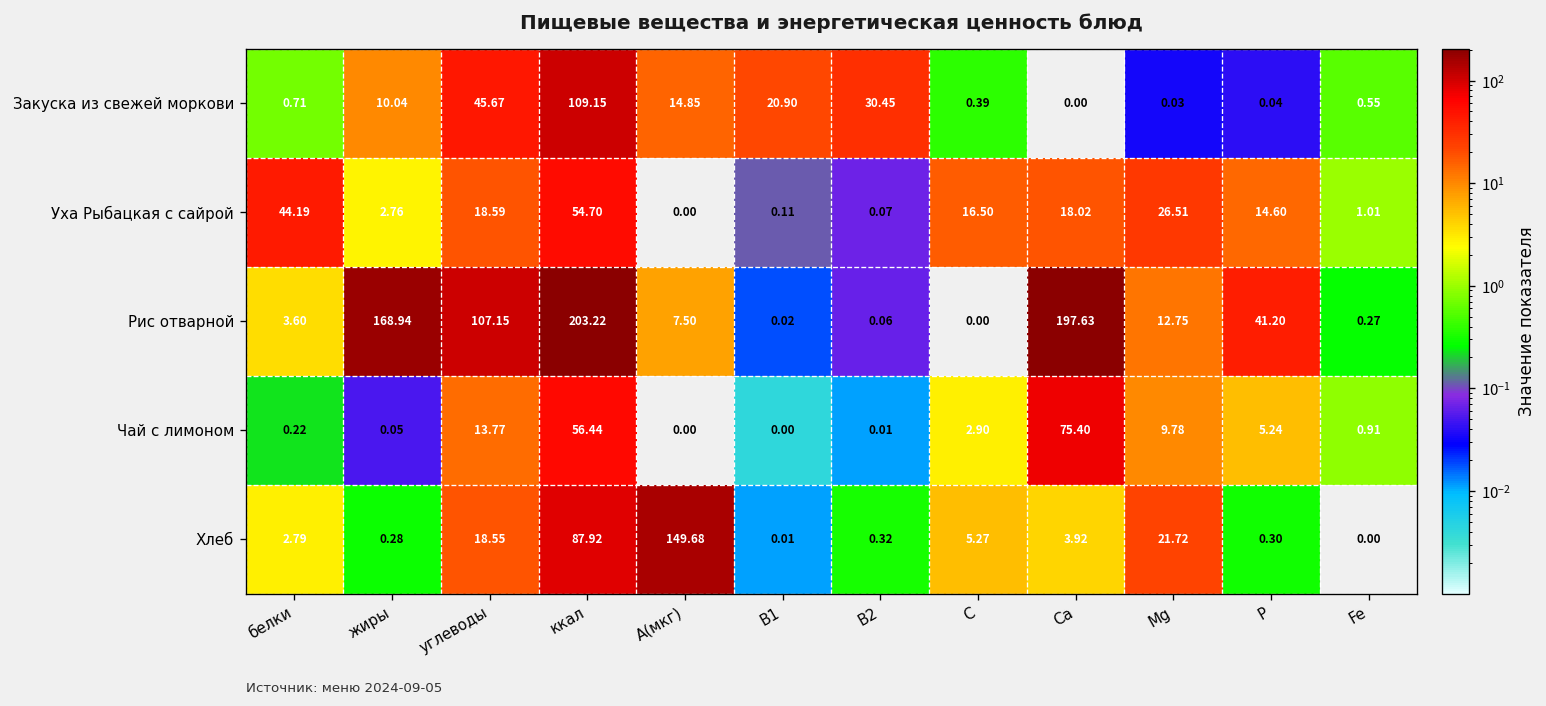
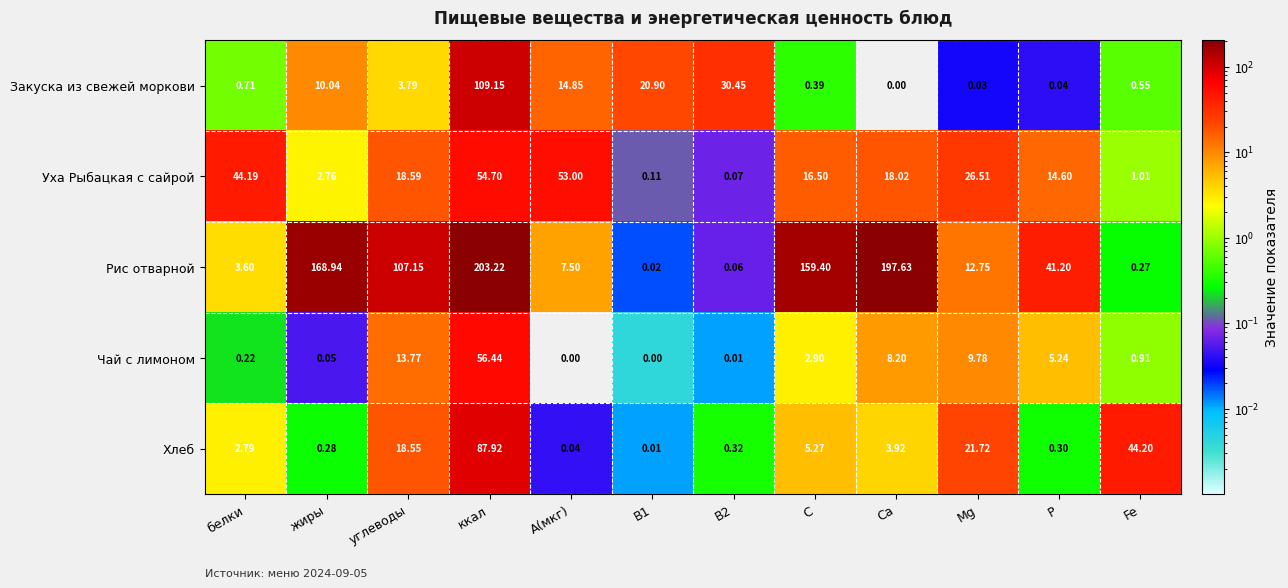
  {
    "Закуска из свежей моркови": {
      "белки": 0.71,
      "жиры": 10.04,
-     "углеводы": 45.67,
+     "углеводы": 3.79,
      "ккал": 109.15,
      "А(мкг)": 14.85,
      "В1": 20.90,
      "В2": 30.45,
      "С": 0.39,
      "Са": 0.00,
      "Mg": 0.03,
      "P": 0.04,
      "Fe": 0.55
    },
    "Уха Рыбацкая с сайрой": {
      "белки": 44.19,
      "жиры": 2.76,
      "углеводы": 18.59,
      "ккал": 54.70,
-     "А(мкг)": 0.00,
+     "А(мкг)": 53.00,
      "В1": 0.11,
      "В2": 0.07,
      "С": 16.50,
      "Са": 18.02,
      "Mg": 26.51,
      "P": 14.60,
      "Fe": 1.01
    },
    "Рис отварной": {
      "белки": 3.60,
      "жиры": 168.94,
      "углеводы": 107.15,
      "ккал": 203.22,
      "А(мкг)": 7.50,
      "В1": 0.02,
      "В2": 0.06,
-     "С": 0.00,
+     "С": 159.40,
      "Са": 197.63,
      "Mg": 12.75,
      "P": 41.20,
      "Fe": 0.27
    },
    "Чай с лимоном": {
      "белки": 0.22,
      "жиры": 0.05,
      "углеводы": 13.77,
      "ккал": 56.44,
      "А(мкг)": 0.00,
      "В1": 0.00,
      "В2": 0.01,
      "С": 2.90,
-     "Са": 75.40,
+     "Са": 8.20,
      "Mg": 9.78,
      "P": 5.24,
      "Fe": 0.91
    },
    "Хлеб": {
      "белки": 2.79,
      "жиры": 0.28,
      "углеводы": 18.55,
      "ккал": 87.92,
-     "А(мкг)": 149.68,
+     "А(мкг)": 0.04,
      "В1": 0.01,
      "В2": 0.32,
      "С": 5.27,
      "Са": 3.92,
      "Mg": 21.72,
      "P": 0.30,
-     "Fe": 0.00
+     "Fe": 44.20
    }
  }
